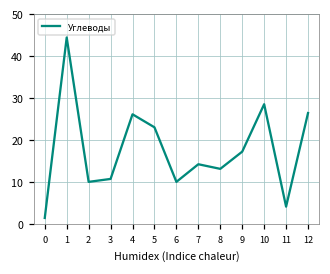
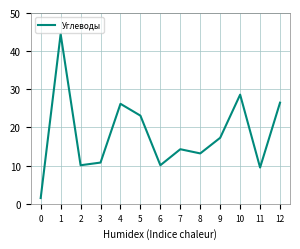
  {
    "0": 2,
    "1": 45,
    "2": 10,
    "3": 11,
    "4": 26,
    "5": 23,
    "6": 10,
    "7": 14,
    "8": 13,
    "9": 17,
    "10": 29,
-   "11": 4,
+   "11": 10,
    "12": 27
  }
